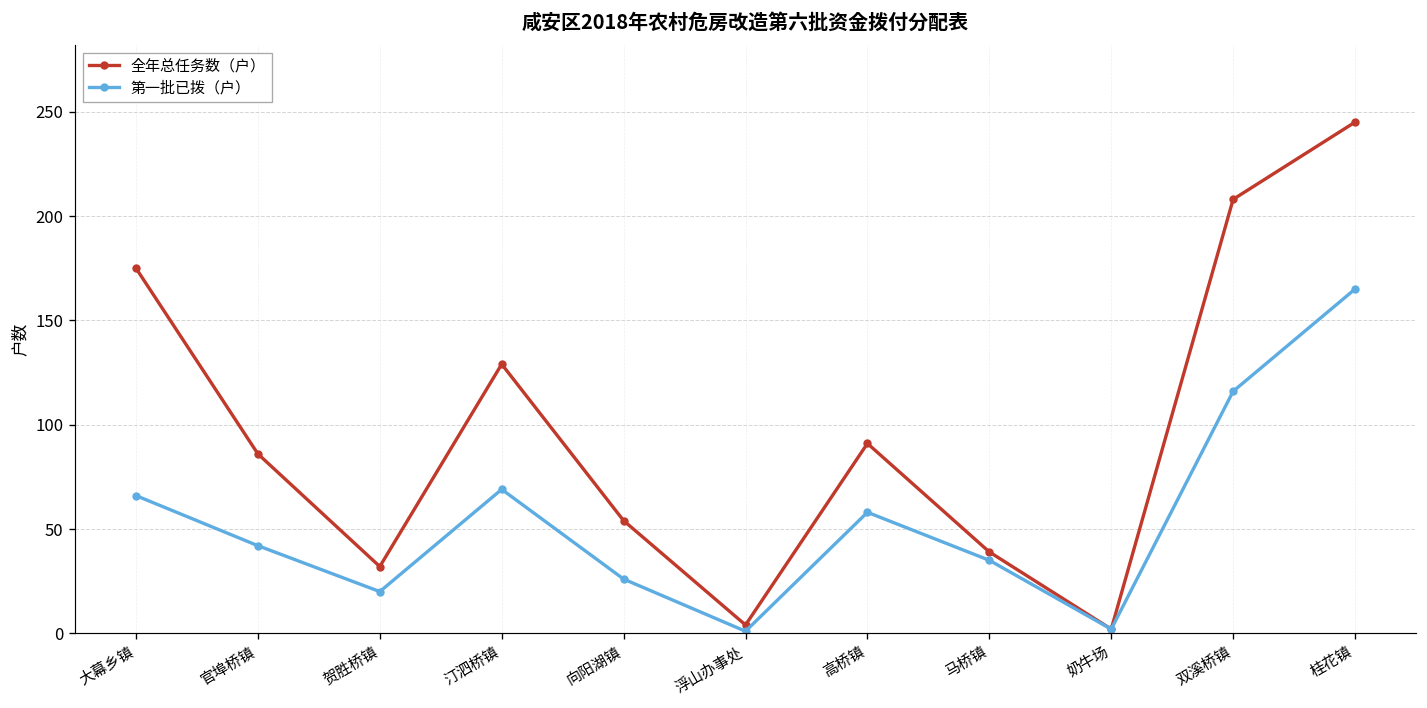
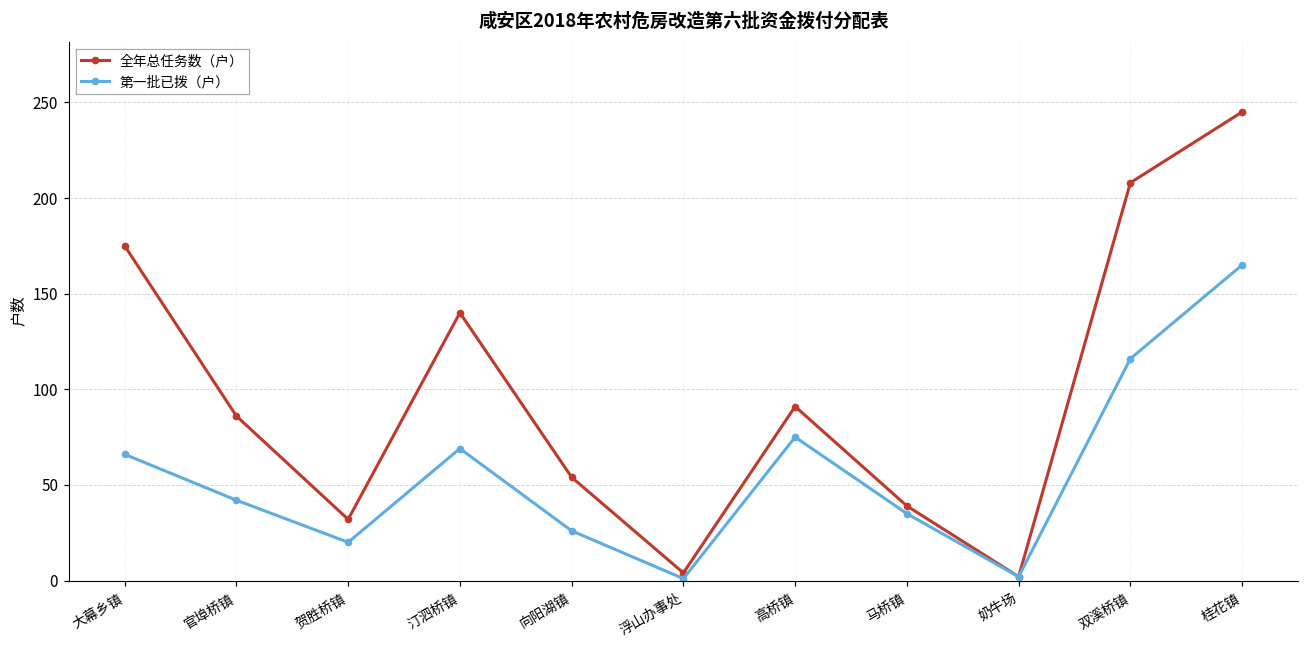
  {
    "全年总任务数（户）": {
      "大幕乡镇": 175,
      "官埠桥镇": 86,
      "贺胜桥镇": 32,
-     "汀泗桥镇": 129,
+     "汀泗桥镇": 140,
      "向阳湖镇": 54,
      "浮山办事处": 4,
      "高桥镇": 91,
      "马桥镇": 39,
      "双溪桥镇": 208,
      "桂花镇": 245
    },
    "第一批已拨（户）": {
      "大幕乡镇": 66,
      "官埠桥镇": 42,
      "贺胜桥镇": 20,
      "汀泗桥镇": 69,
      "向阳湖镇": 26,
      "浮山办事处": 1,
-     "高桥镇": 58,
+     "高桥镇": 75,
      "马桥镇": 35,
      "双溪桥镇": 116,
      "桂花镇": 165
    }
  }
